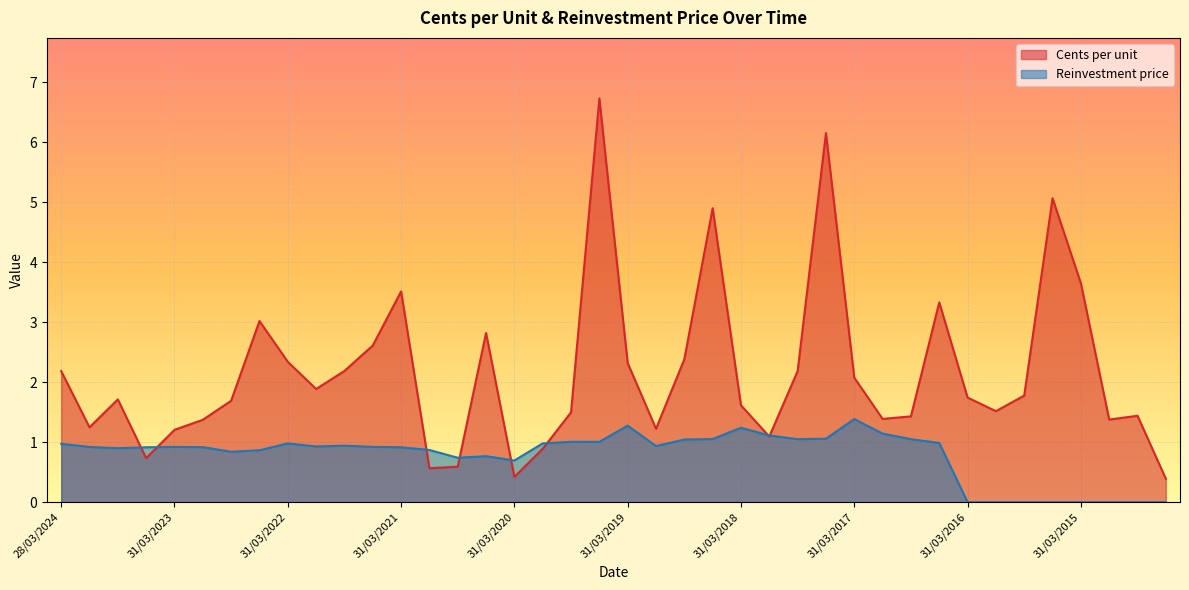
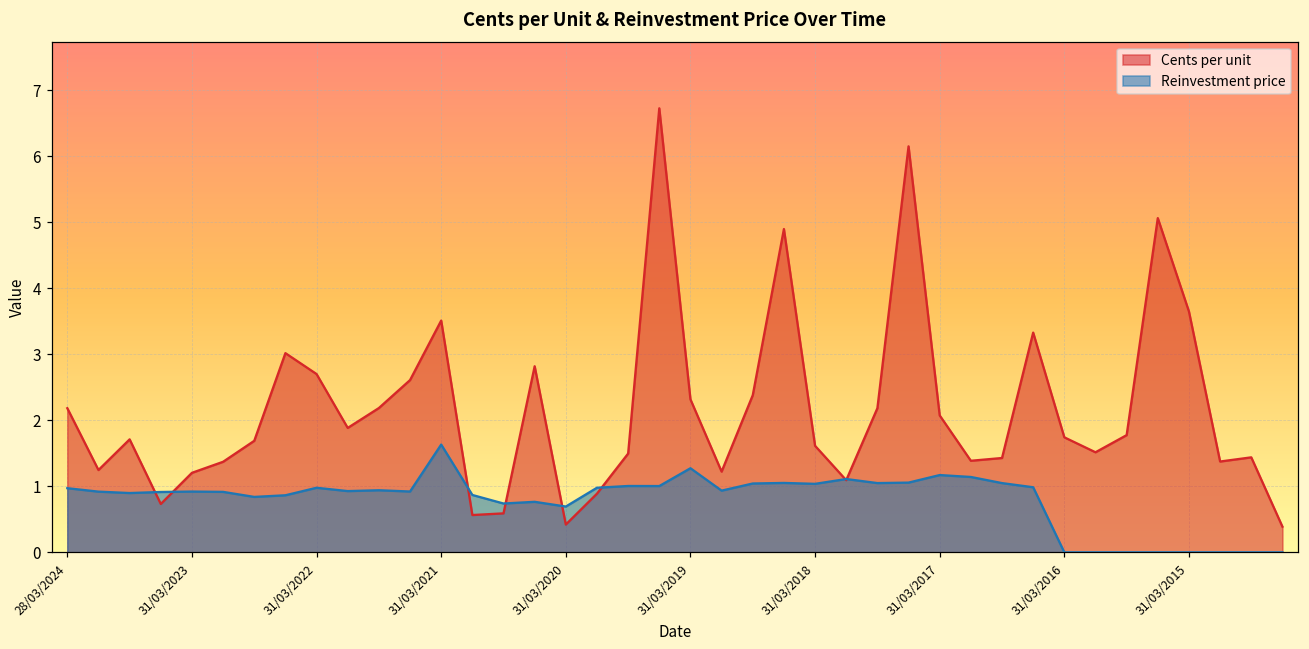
  {
    "Cents per unit": {
      "28/03/2024": 2.2,
      "31/03/2023": 1.2,
-     "31/03/2022": 2.3,
+     "31/03/2022": 2.7,
      "31/03/2021": 3.5,
      "31/03/2020": 0.4,
      "31/03/2019": 2.3,
      "31/03/2018": 1.6,
      "31/03/2017": 2.1,
      "31/03/2016": 1.7,
      "31/03/2015": 3.6
    },
    "Reinvestment price": {
      "28/03/2024": 1.0,
      "31/03/2023": 0.9,
      "31/03/2022": 1.0,
-     "31/03/2021": 0.9,
+     "31/03/2021": 1.6,
      "31/03/2020": 0.7,
      "31/03/2019": 1.3,
-     "31/03/2018": 1.2,
-     "31/03/2017": 1.4,
+     "31/03/2018": 1.0,
+     "31/03/2017": 1.2,
      "31/03/2016": 0.0,
      "31/03/2015": 0.0
    }
  }
